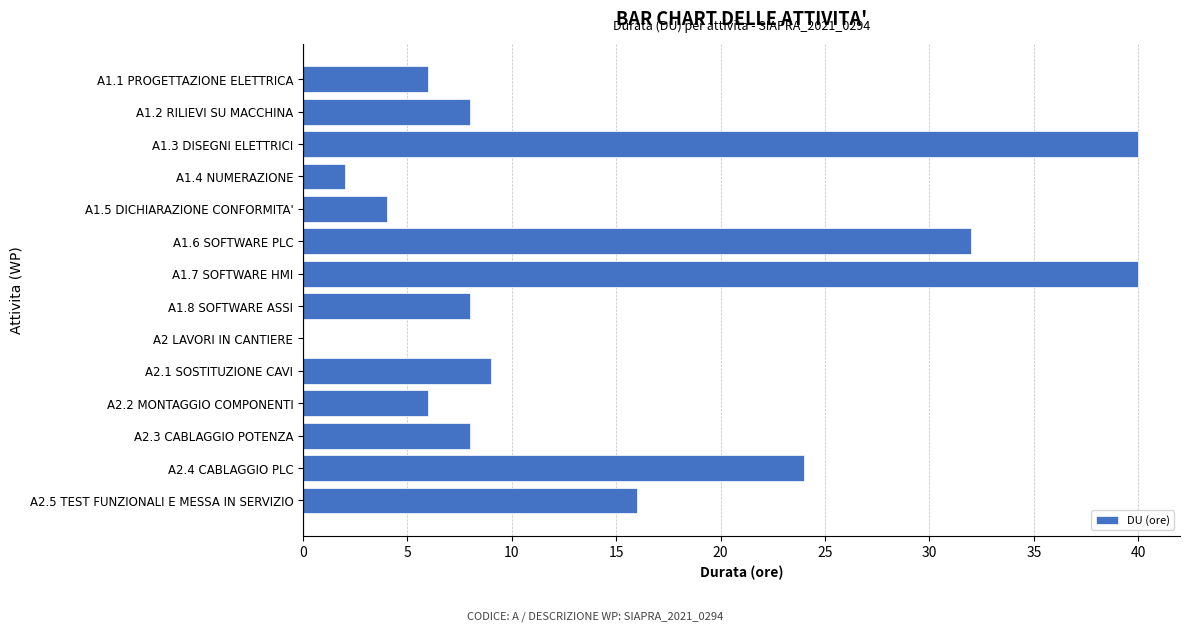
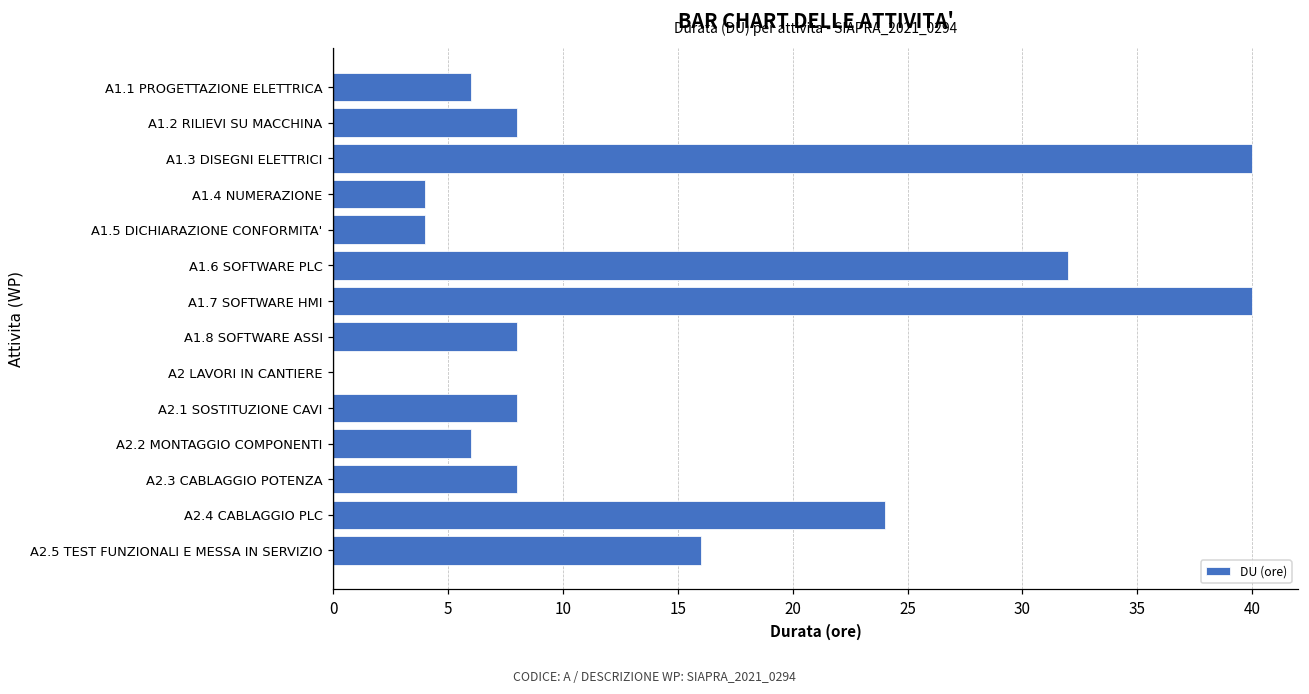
  {
    "A1.1 PROGETTAZIONE ELETTRICA": 6,
    "A1.2 RILIEVI SU MACCHINA": 8,
    "A1.3 DISEGNI ELETTRICI": 40,
-   "A1.4 NUMERAZIONE": 2,
+   "A1.4 NUMERAZIONE": 4,
    "A1.5 DICHIARAZIONE CONFORMITA'": 4,
    "A1.6 SOFTWARE PLC": 32,
    "A1.7 SOFTWARE HMI": 40,
    "A1.8 SOFTWARE ASSI": 8,
    "A2 LAVORI IN CANTIERE": 0,
-   "A2.1 SOSTITUZIONE CAVI": 9,
+   "A2.1 SOSTITUZIONE CAVI": 8,
    "A2.2 MONTAGGIO COMPONENTI": 6,
    "A2.3 CABLAGGIO POTENZA": 8,
    "A2.4 CABLAGGIO PLC": 24,
    "A2.5 TEST FUNZIONALI E MESSA IN SERVIZIO": 16
  }
